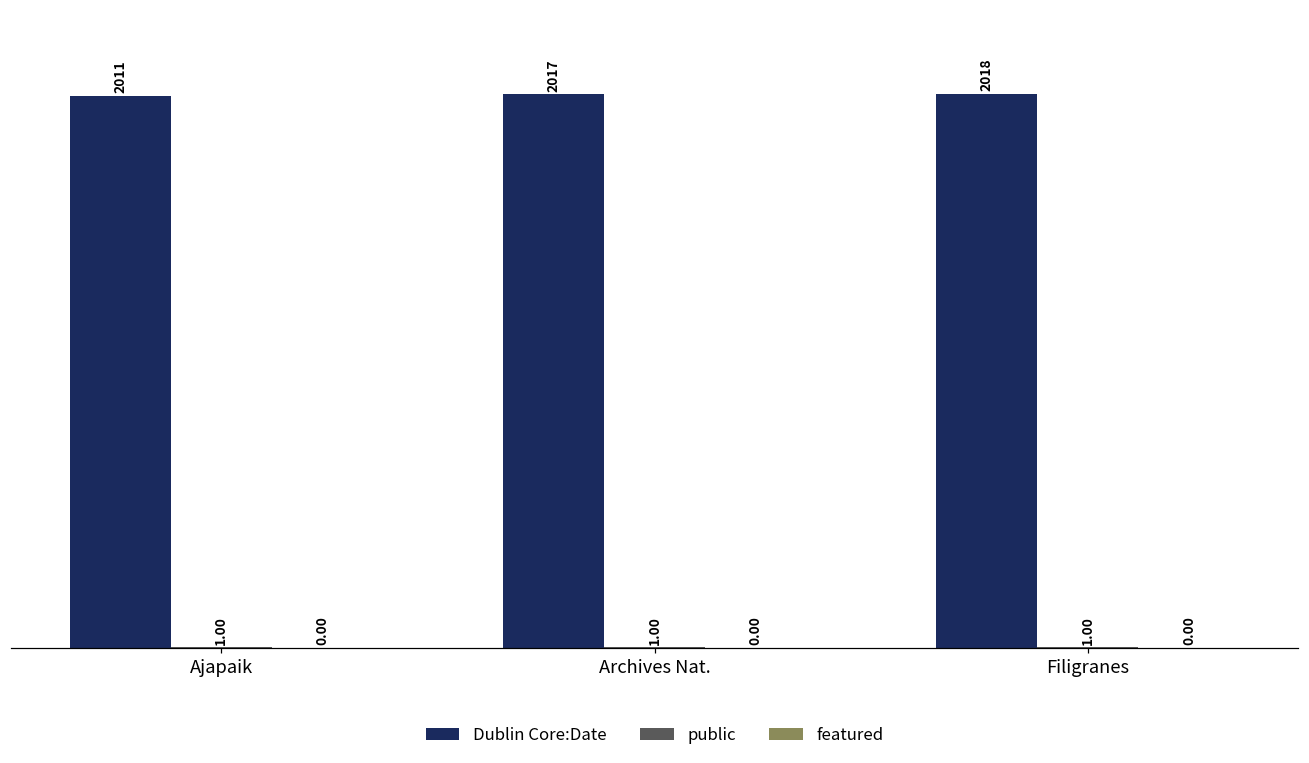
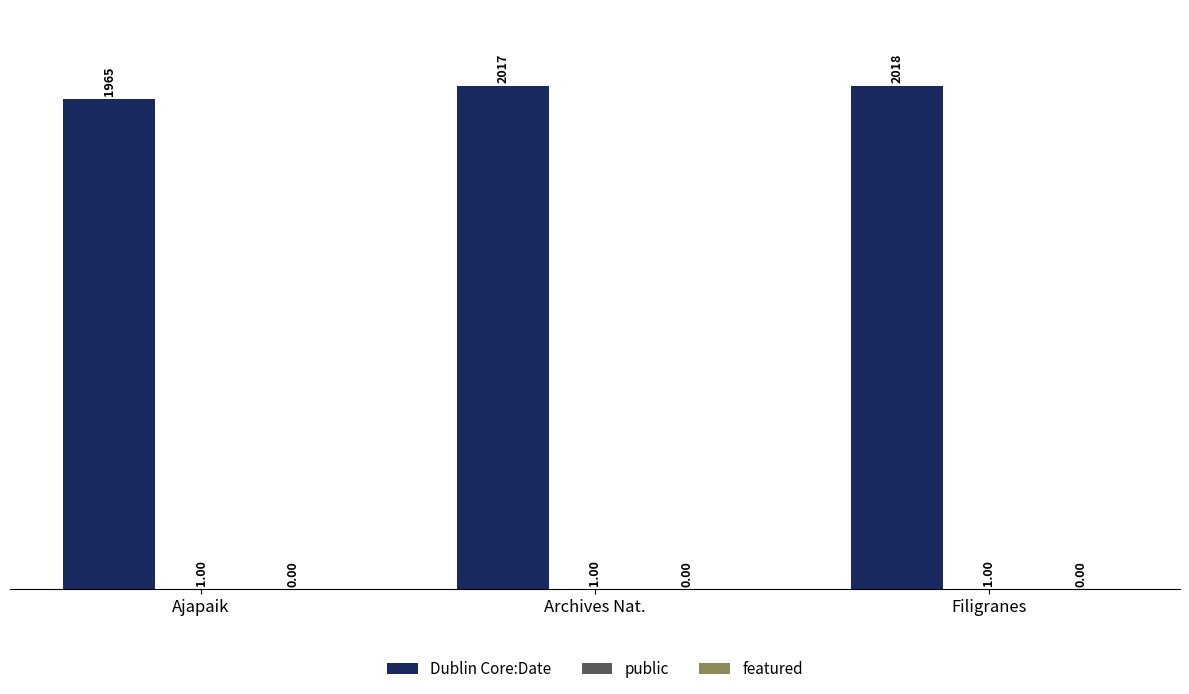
  {
    "Dublin Core:Date": {
-     "Ajapaik": 2011,
+     "Ajapaik": 1965,
      "Archives Nat.": 2017,
      "Filigranes": 2018
    },
    "public": {
      "Ajapaik": 1.00,
      "Archives Nat.": 1.00,
      "Filigranes": 1.00
    },
    "featured": {
      "Ajapaik": 0.00,
      "Archives Nat.": 0.00,
      "Filigranes": 0.00
    }
  }
